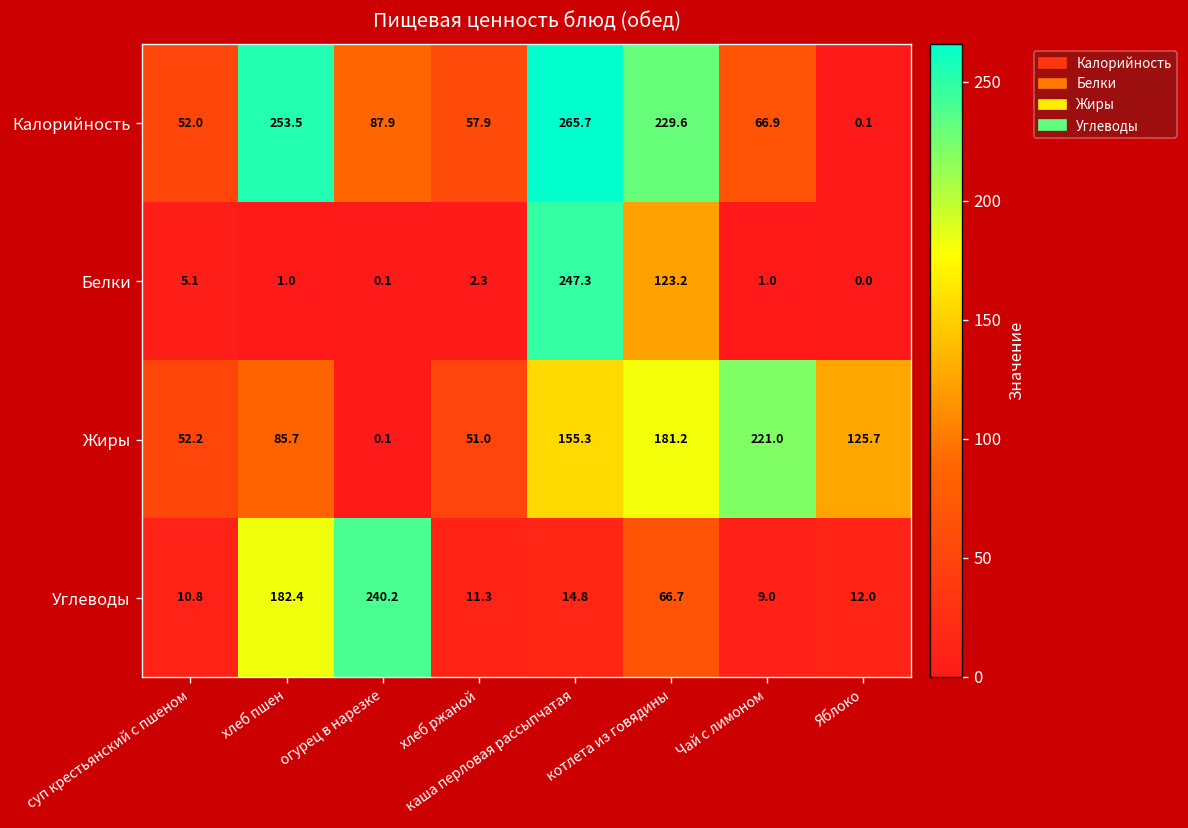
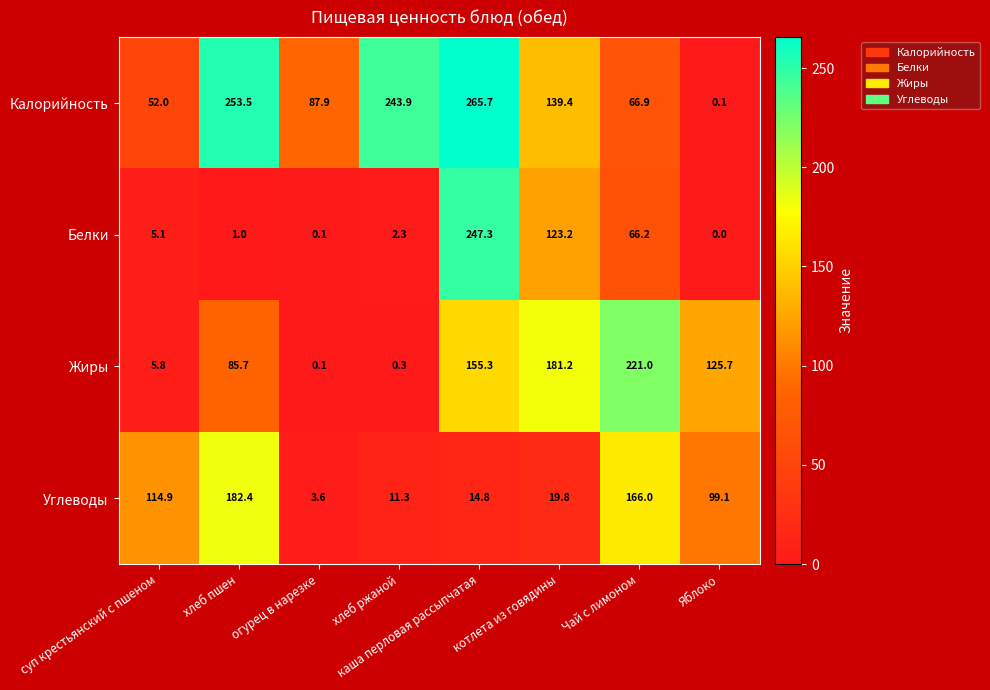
  {
    "Калорийность": {
      "суп крестьянский с пшеном": 52.0,
      "хлеб пшен": 253.5,
      "огурец в нарезке": 87.9,
-     "хлеб ржаной": 57.9,
+     "хлеб ржаной": 243.9,
      "каша перловая рассыпчатая": 265.7,
-     "котлета из говядины": 229.6,
+     "котлета из говядины": 139.4,
      "Чай с лимоном": 66.9,
      "Яблоко": 0.1
    },
    "Белки": {
      "суп крестьянский с пшеном": 5.1,
      "хлеб пшен": 1.0,
      "огурец в нарезке": 0.1,
      "хлеб ржаной": 2.3,
      "каша перловая рассыпчатая": 247.3,
      "котлета из говядины": 123.2,
-     "Чай с лимоном": 1.0,
+     "Чай с лимоном": 66.2,
      "Яблоко": 0.0
    },
    "Жиры": {
-     "суп крестьянский с пшеном": 52.2,
+     "суп крестьянский с пшеном": 5.8,
      "хлеб пшен": 85.7,
      "огурец в нарезке": 0.1,
-     "хлеб ржаной": 51.0,
+     "хлеб ржаной": 0.3,
      "каша перловая рассыпчатая": 155.3,
      "котлета из говядины": 181.2,
      "Чай с лимоном": 221.0,
      "Яблоко": 125.7
    },
    "Углеводы": {
-     "суп крестьянский с пшеном": 10.8,
+     "суп крестьянский с пшеном": 114.9,
      "хлеб пшен": 182.4,
-     "огурец в нарезке": 240.2,
+     "огурец в нарезке": 3.6,
      "хлеб ржаной": 11.3,
      "каша перловая рассыпчатая": 14.8,
-     "котлета из говядины": 66.7,
-     "Чай с лимоном": 9.0,
-     "Яблоко": 12.0
+     "котлета из говядины": 19.8,
+     "Чай с лимоном": 166.0,
+     "Яблоко": 99.1
    }
  }
